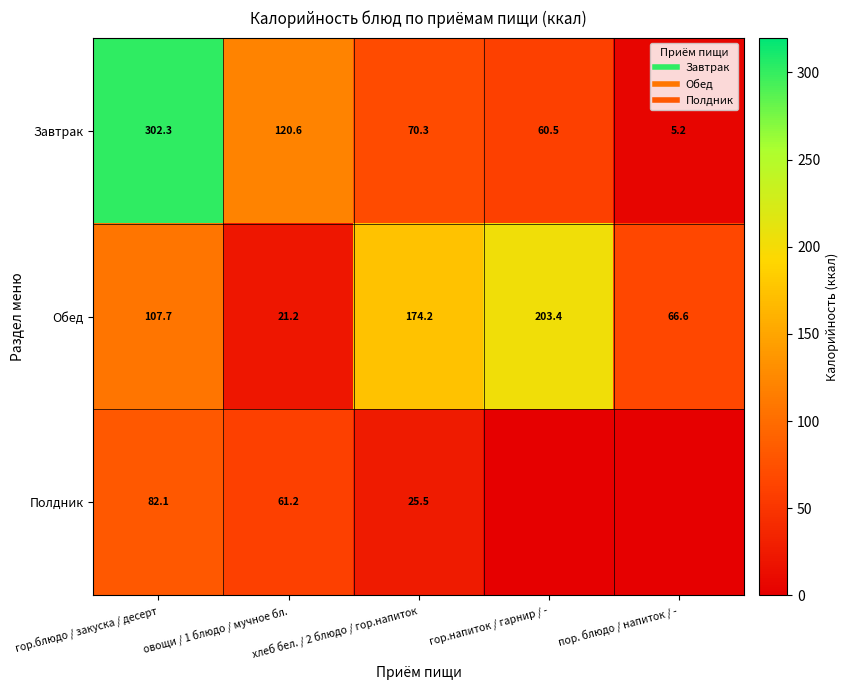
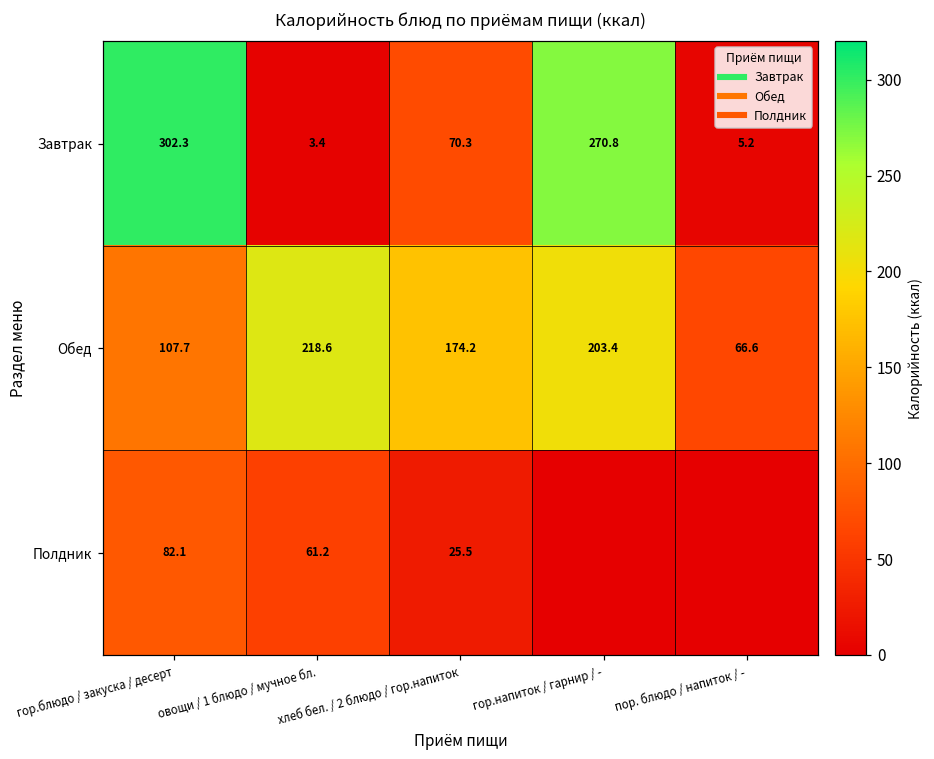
  {
    "Завтрак": {
      "гор.блюдо / закуска / десерт": 302.3,
-     "овощи / 1 блюдо / мучное бл.": 120.6,
+     "овощи / 1 блюдо / мучное бл.": 3.4,
      "хлеб бел. / 2 блюдо / гор.напиток": 70.3,
-     "гор.напиток / гарнир / -": 60.5,
+     "гор.напиток / гарнир / -": 270.8,
      "пор. блюдо / напиток / -": 5.2
    },
    "Обед": {
      "гор.блюдо / закуска / десерт": 107.7,
-     "овощи / 1 блюдо / мучное бл.": 21.2,
+     "овощи / 1 блюдо / мучное бл.": 218.6,
      "хлеб бел. / 2 блюдо / гор.напиток": 174.2,
      "гор.напиток / гарнир / -": 203.4,
      "пор. блюдо / напиток / -": 66.6
    },
    "Полдник": {
      "гор.блюдо / закуска / десерт": 82.1,
      "овощи / 1 блюдо / мучное бл.": 61.2,
      "хлеб бел. / 2 блюдо / гор.напиток": 25.5
    }
  }
